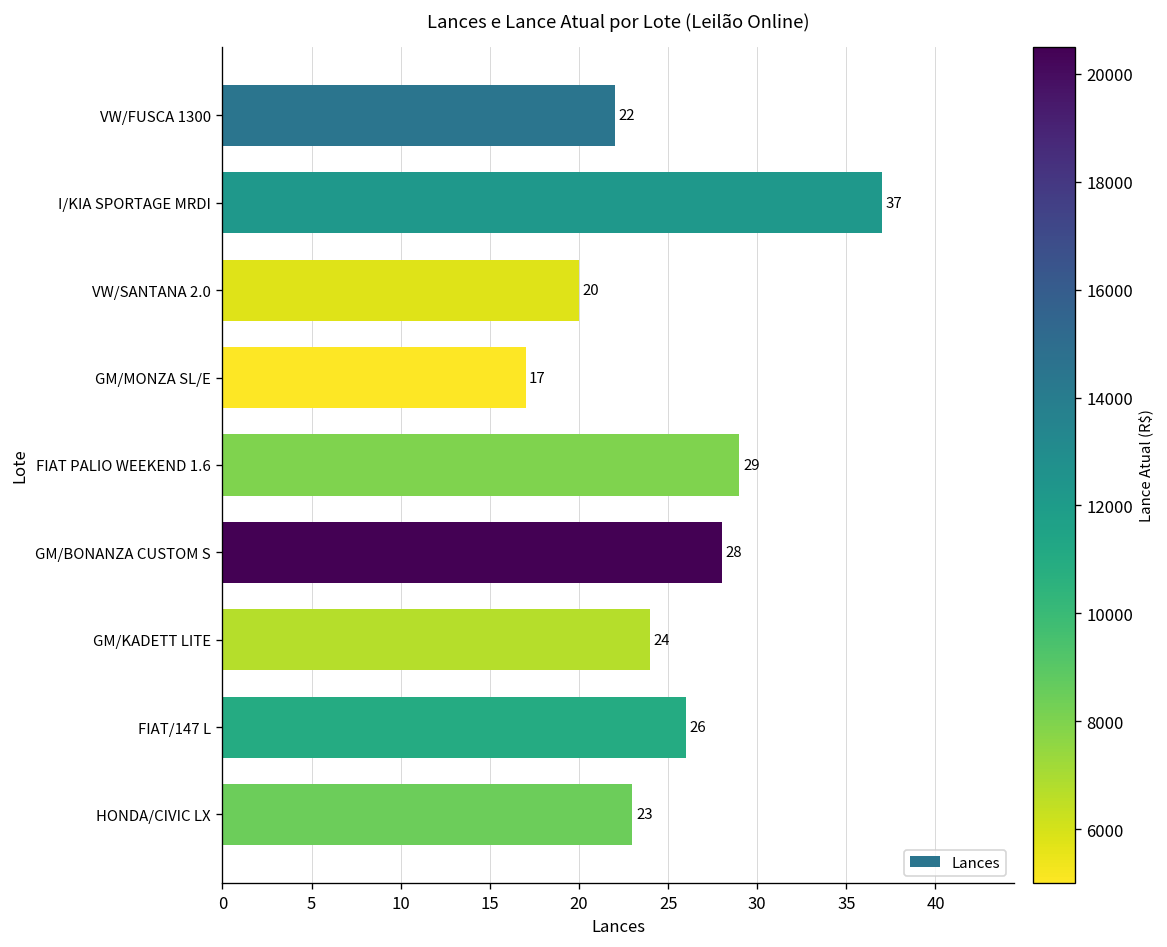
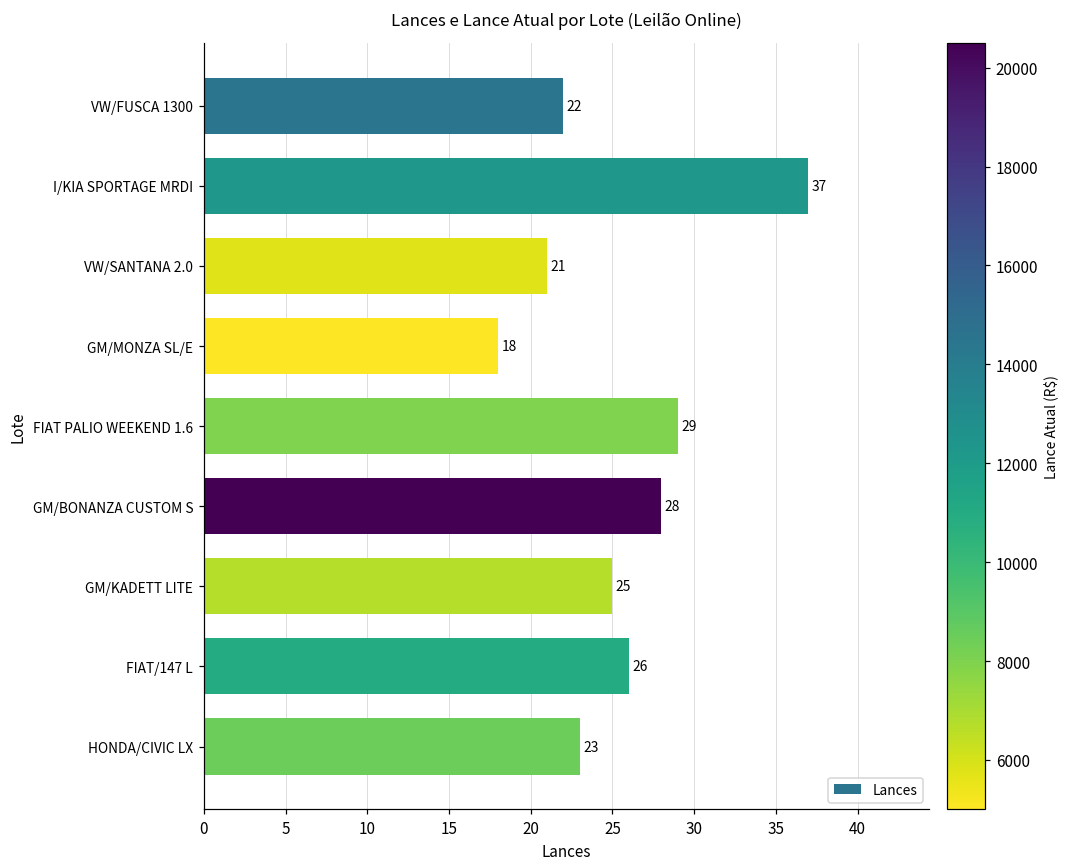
  {
    "VW/FUSCA 1300": 22,
    "I/KIA SPORTAGE MRDI": 37,
-   "VW/SANTANA 2.0": 20,
-   "GM/MONZA SL/E": 17,
+   "VW/SANTANA 2.0": 21,
+   "GM/MONZA SL/E": 18,
    "FIAT PALIO WEEKEND 1.6": 29,
    "GM/BONANZA CUSTOM S": 28,
-   "GM/KADETT LITE": 24,
+   "GM/KADETT LITE": 25,
    "FIAT/147 L": 26,
    "HONDA/CIVIC LX": 23
  }
